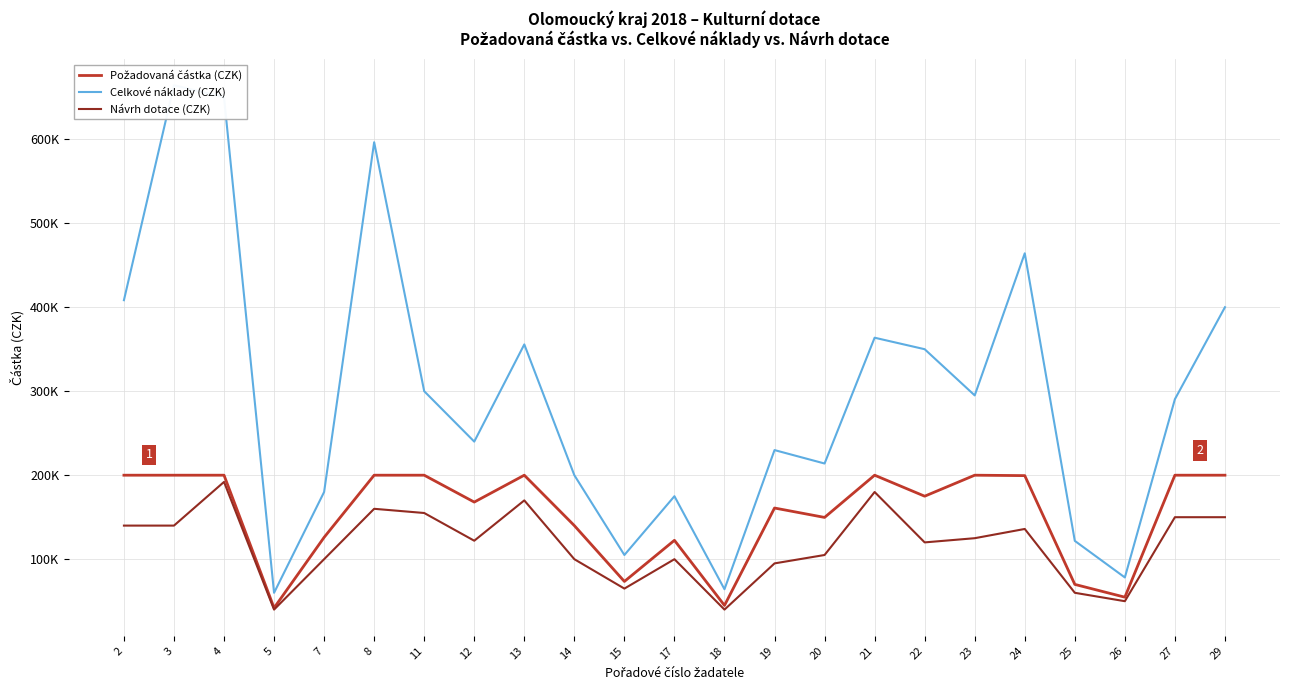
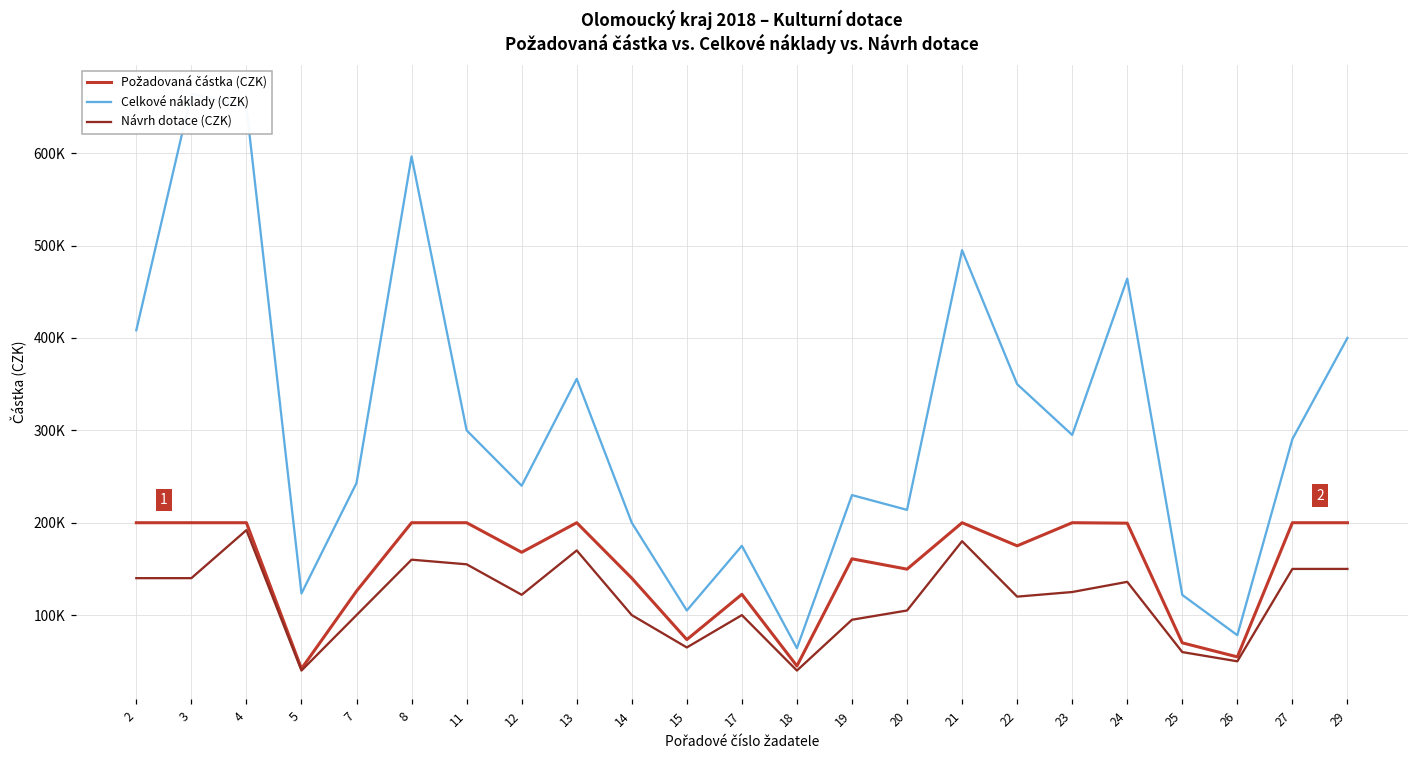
  {
    "Celkové náklady (CZK)": {
      "2": 410000,
-     "5": 60000,
-     "7": 180000,
+     "5": 120000,
+     "7": 240000,
      "8": 600000,
      "11": 300000,
      "12": 240000,
      "13": 360000,
      "14": 200000,
      "15": 110000,
      "17": 170000,
      "18": 60000,
      "19": 230000,
      "20": 210000,
-     "21": 360000,
+     "21": 500000,
      "22": 350000,
      "23": 300000,
      "24": 460000,
      "25": 120000,
      "26": 80000,
      "27": 290000,
      "29": 400000
    }
  }
